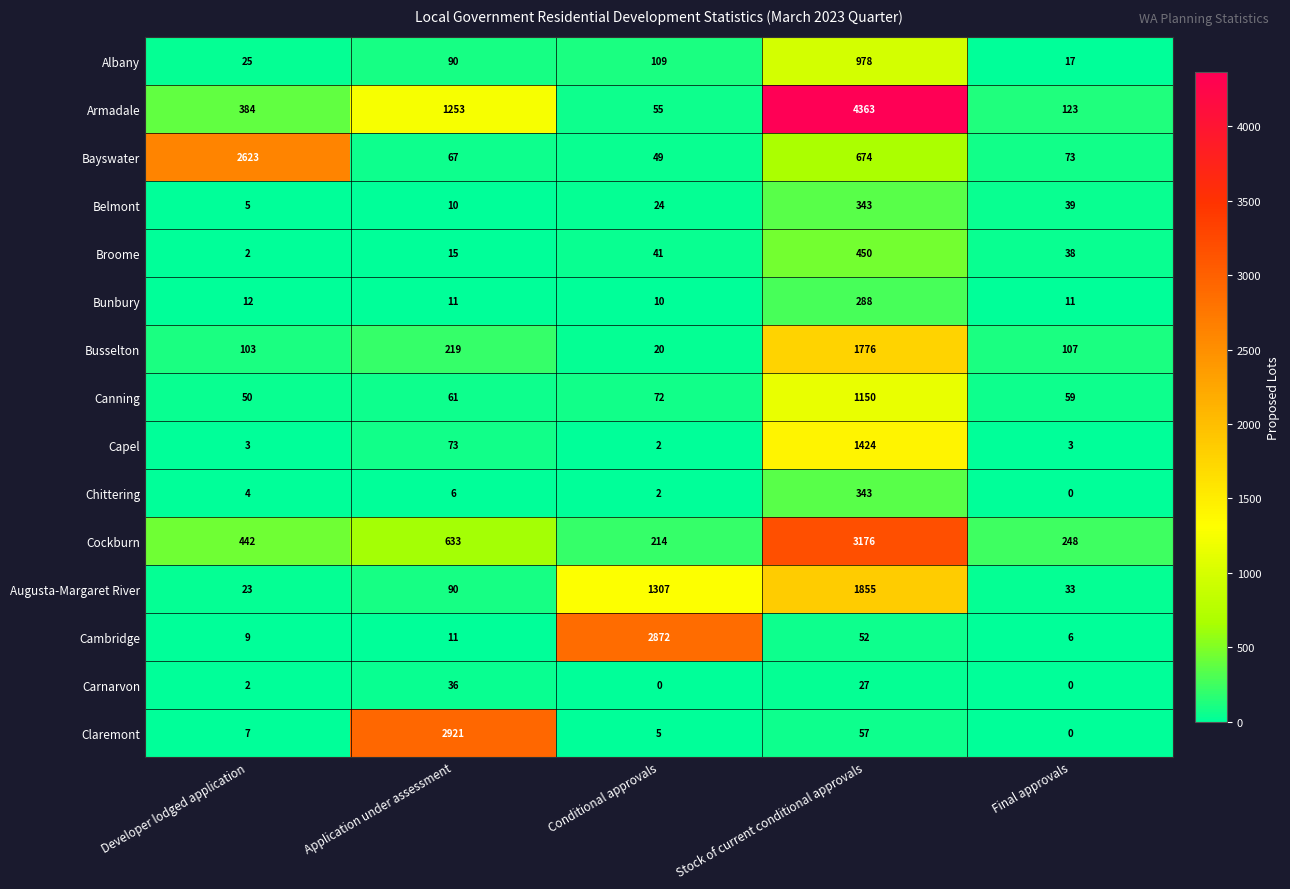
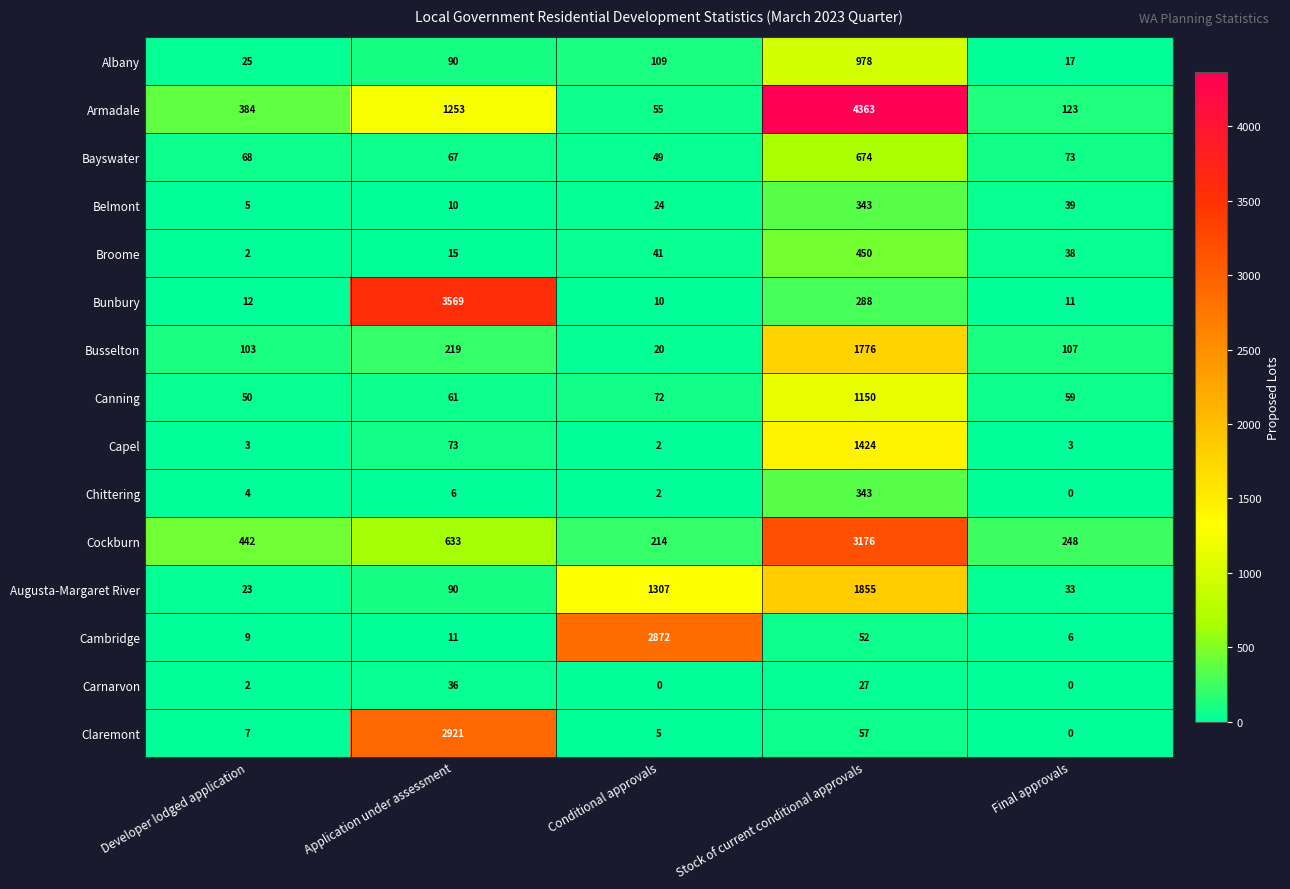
  {
    "Albany": {
      "Developer lodged application": 25,
      "Application under assessment": 90,
      "Conditional approvals": 109,
      "Stock of current conditional approvals": 978,
      "Final approvals": 17
    },
    "Armadale": {
      "Developer lodged application": 384,
      "Application under assessment": 1253,
      "Conditional approvals": 55,
      "Stock of current conditional approvals": 4363,
      "Final approvals": 123
    },
    "Bayswater": {
-     "Developer lodged application": 2623,
+     "Developer lodged application": 68,
      "Application under assessment": 67,
      "Conditional approvals": 49,
      "Stock of current conditional approvals": 674,
      "Final approvals": 73
    },
    "Belmont": {
      "Developer lodged application": 5,
      "Application under assessment": 10,
      "Conditional approvals": 24,
      "Stock of current conditional approvals": 343,
      "Final approvals": 39
    },
    "Broome": {
      "Developer lodged application": 2,
      "Application under assessment": 15,
      "Conditional approvals": 41,
      "Stock of current conditional approvals": 450,
      "Final approvals": 38
    },
    "Bunbury": {
      "Developer lodged application": 12,
-     "Application under assessment": 11,
+     "Application under assessment": 3569,
      "Conditional approvals": 10,
      "Stock of current conditional approvals": 288,
      "Final approvals": 11
    },
    "Busselton": {
      "Developer lodged application": 103,
      "Application under assessment": 219,
      "Conditional approvals": 20,
      "Stock of current conditional approvals": 1776,
      "Final approvals": 107
    },
    "Canning": {
      "Developer lodged application": 50,
      "Application under assessment": 61,
      "Conditional approvals": 72,
      "Stock of current conditional approvals": 1150,
      "Final approvals": 59
    },
    "Capel": {
      "Developer lodged application": 3,
      "Application under assessment": 73,
      "Conditional approvals": 2,
      "Stock of current conditional approvals": 1424,
      "Final approvals": 3
    },
    "Chittering": {
      "Developer lodged application": 4,
      "Application under assessment": 6,
      "Conditional approvals": 2,
      "Stock of current conditional approvals": 343,
      "Final approvals": 0
    },
    "Cockburn": {
      "Developer lodged application": 442,
      "Application under assessment": 633,
      "Conditional approvals": 214,
      "Stock of current conditional approvals": 3176,
      "Final approvals": 248
    },
    "Augusta-Margaret River": {
      "Developer lodged application": 23,
      "Application under assessment": 90,
      "Conditional approvals": 1307,
      "Stock of current conditional approvals": 1855,
      "Final approvals": 33
    },
    "Cambridge": {
      "Developer lodged application": 9,
      "Application under assessment": 11,
      "Conditional approvals": 2872,
      "Stock of current conditional approvals": 52,
      "Final approvals": 6
    },
    "Carnarvon": {
      "Developer lodged application": 2,
      "Application under assessment": 36,
      "Conditional approvals": 0,
      "Stock of current conditional approvals": 27,
      "Final approvals": 0
    },
    "Claremont": {
      "Developer lodged application": 7,
      "Application under assessment": 2921,
      "Conditional approvals": 5,
      "Stock of current conditional approvals": 57,
      "Final approvals": 0
    }
  }
